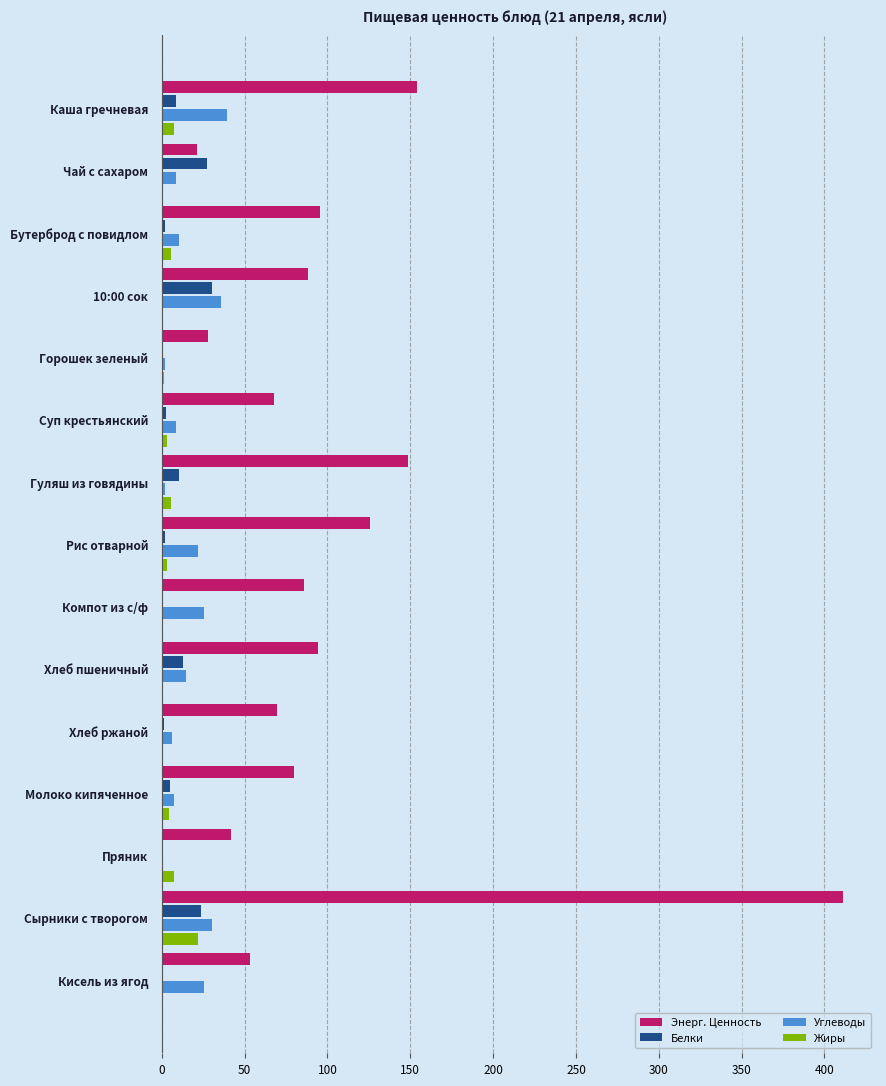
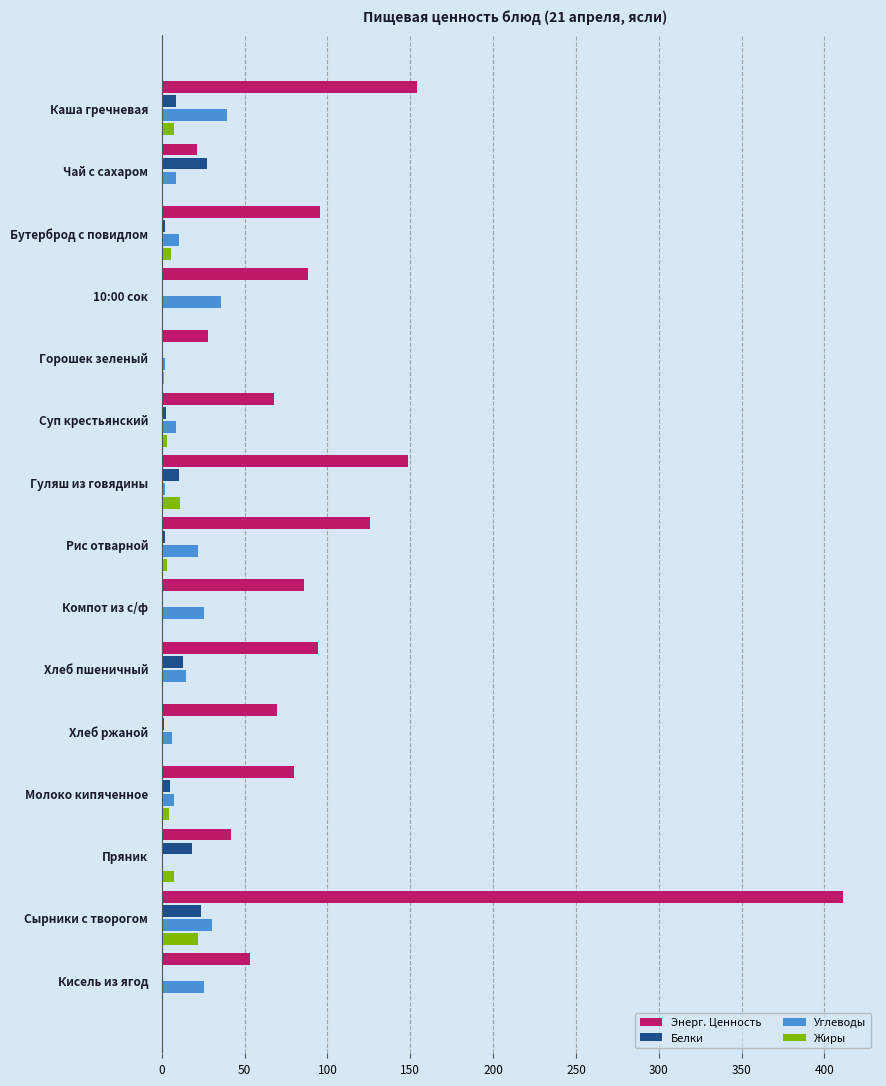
  {
    "Энерг. Ценность": {
      "Каша гречневая": 154,
      "Чай с сахаром": 21,
      "Бутерброд с повидлом": 95,
      "10:00 сок": 88,
      "Горошек зеленый": 28,
      "Суп крестьянский": 68,
      "Гуляш из говядины": 149,
      "Рис отварной": 126,
      "Компот из с/ф": 86,
      "Хлеб пшеничный": 94,
      "Хлеб ржаной": 70,
      "Молоко кипяченное": 80,
      "Пряник": 42,
      "Сырники с творогом": 411,
      "Кисель из ягод": 53
    },
    "Белки": {
      "Каша гречневая": 9,
      "Чай с сахаром": 27,
      "Бутерброд с повидлом": 2,
-     "10:00 сок": 30,
+     "10:00 сок": 1,
      "Суп крестьянский": 3,
      "Гуляш из говядины": 10,
      "Рис отварной": 2,
      "Хлеб пшеничный": 13,
      "Молоко кипяченное": 5,
-     "Пряник": 1,
+     "Пряник": 18,
      "Сырники с творогом": 24
    },
    "Углеводы": {
      "Каша гречневая": 39,
      "Чай с сахаром": 8,
      "Бутерброд с повидлом": 10,
      "10:00 сок": 36,
      "Горошек зеленый": 2,
      "Суп крестьянский": 9,
      "Гуляш из говядины": 2,
      "Рис отварной": 22,
      "Компот из с/ф": 26,
      "Хлеб пшеничный": 14,
      "Хлеб ржаной": 6,
      "Молоко кипяченное": 8,
      "Сырники с творогом": 30,
      "Кисель из ягод": 26
    },
    "Жиры": {
      "Каша гречневая": 7,
      "Бутерброд с повидлом": 5,
      "Суп крестьянский": 3,
-     "Гуляш из говядины": 6,
+     "Гуляш из говядины": 11,
      "Рис отварной": 3,
      "Молоко кипяченное": 5,
      "Пряник": 7,
      "Сырники с творогом": 22
    }
  }
